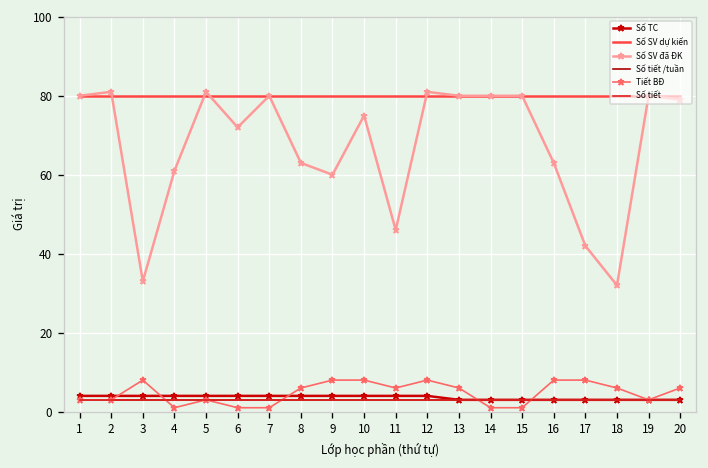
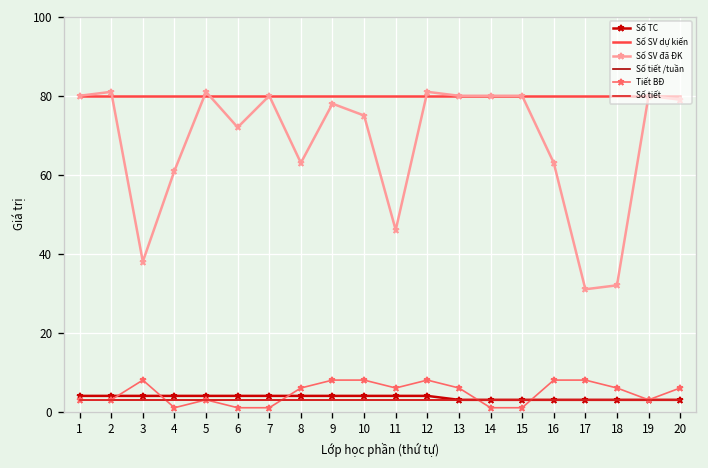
  {
    "Số SV đã ĐK": {
      "2": 81,
-     "3": 33,
+     "3": 38,
      "4": 61,
      "5": 81,
      "6": 72,
      "8": 63,
-     "9": 60,
+     "9": 78,
      "10": 75,
      "11": 46,
      "12": 81,
      "16": 63,
-     "17": 42,
+     "17": 31,
      "18": 32
    }
  }
